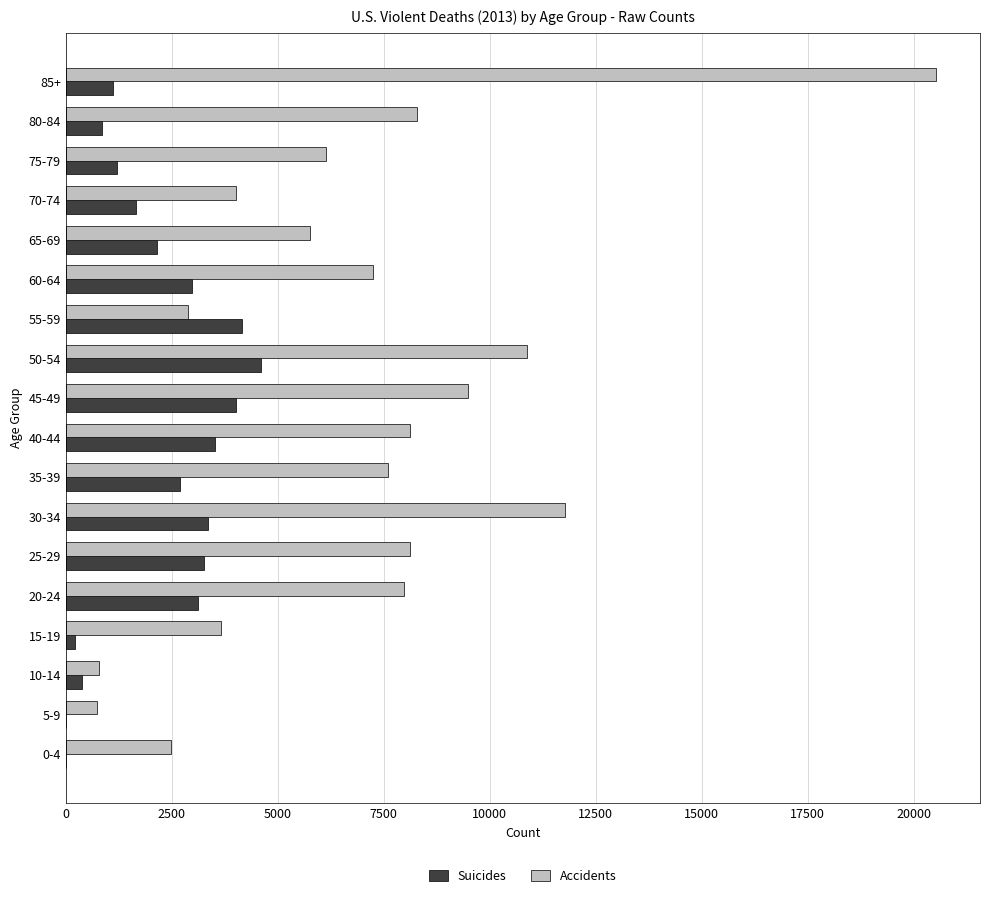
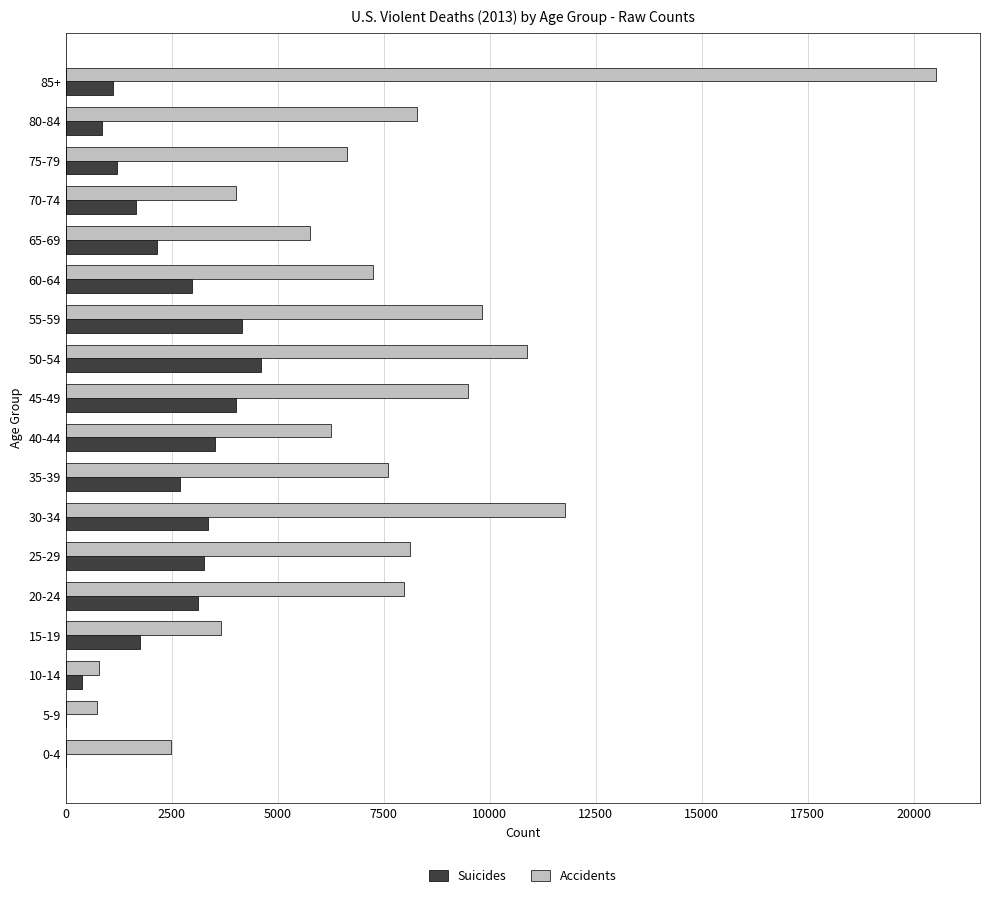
  {
    "Suicides": {
      "85+": 1100,
      "80-84": 900,
      "75-79": 1200,
      "70-74": 1600,
      "65-69": 2100,
      "60-64": 3000,
      "55-59": 4200,
      "50-54": 4600,
      "45-49": 4000,
      "40-44": 3500,
      "35-39": 2700,
      "30-34": 3400,
      "25-29": 3300,
      "20-24": 3100,
-     "15-19": 200,
+     "15-19": 1700,
      "10-14": 400,
      "0-4": 0
    },
    "Accidents": {
      "85+": 20500,
      "80-84": 8300,
-     "75-79": 6100,
+     "75-79": 6600,
      "70-74": 4000,
      "65-69": 5800,
      "60-64": 7200,
-     "55-59": 2900,
+     "55-59": 9800,
      "50-54": 10900,
      "45-49": 9500,
-     "40-44": 8100,
+     "40-44": 6300,
      "35-39": 7600,
      "30-34": 11800,
      "25-29": 8100,
      "20-24": 8000,
      "15-19": 3700,
      "10-14": 800,
      "5-9": 700,
      "0-4": 2500
    }
  }
